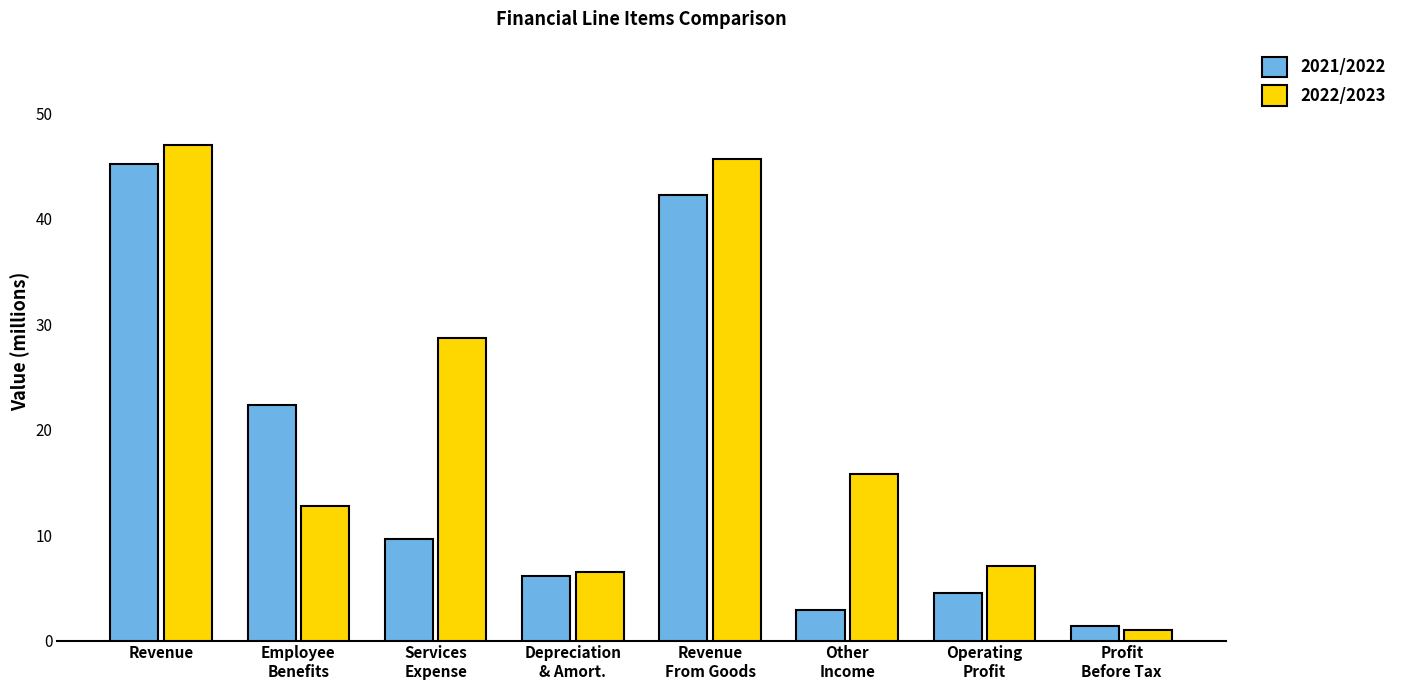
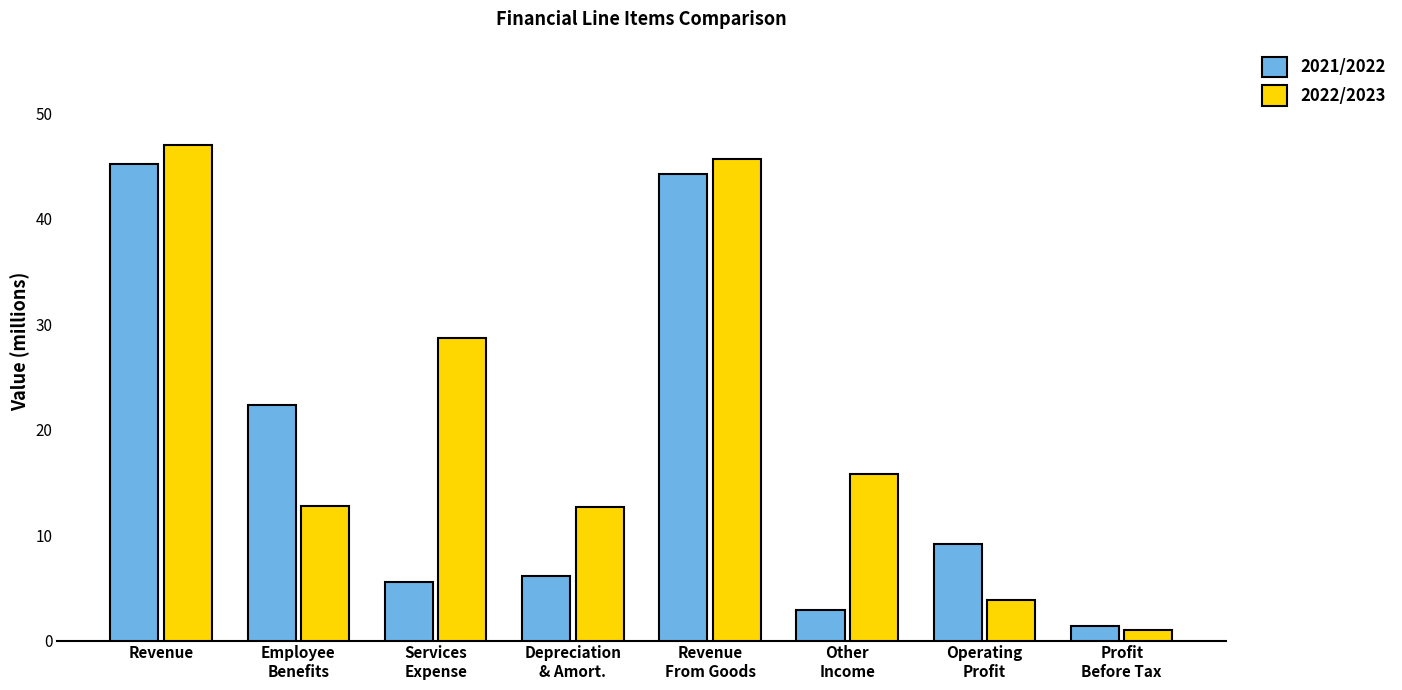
  {
    "2021/2022": {
      "Revenue": 45.2,
      "Employee Benefits": 22.3,
-     "Services Expense": 9.6,
+     "Services Expense": 5.6,
      "Depreciation & Amort.": 6.1,
-     "Revenue From Goods": 42.3,
+     "Revenue From Goods": 44.3,
      "Other Income": 2.9,
-     "Operating Profit": 4.5,
+     "Operating Profit": 9.2,
      "Profit Before Tax": 1.4
    },
    "2022/2023": {
      "Revenue": 47.0,
      "Employee Benefits": 12.8,
      "Services Expense": 28.7,
-     "Depreciation & Amort.": 6.5,
+     "Depreciation & Amort.": 12.6,
      "Revenue From Goods": 45.7,
      "Other Income": 15.8,
-     "Operating Profit": 7.1,
+     "Operating Profit": 3.8,
      "Profit Before Tax": 1.0
    }
  }
